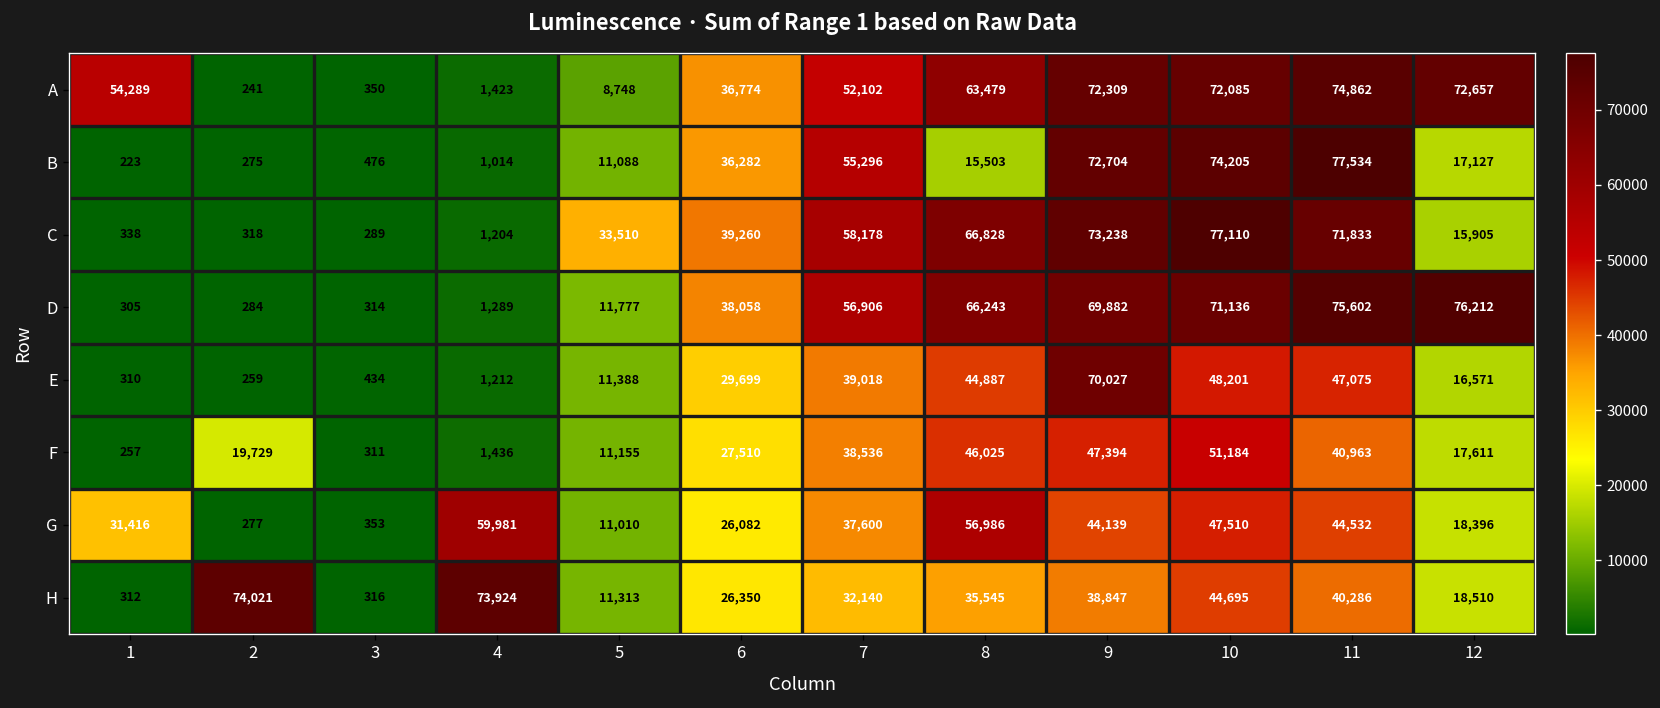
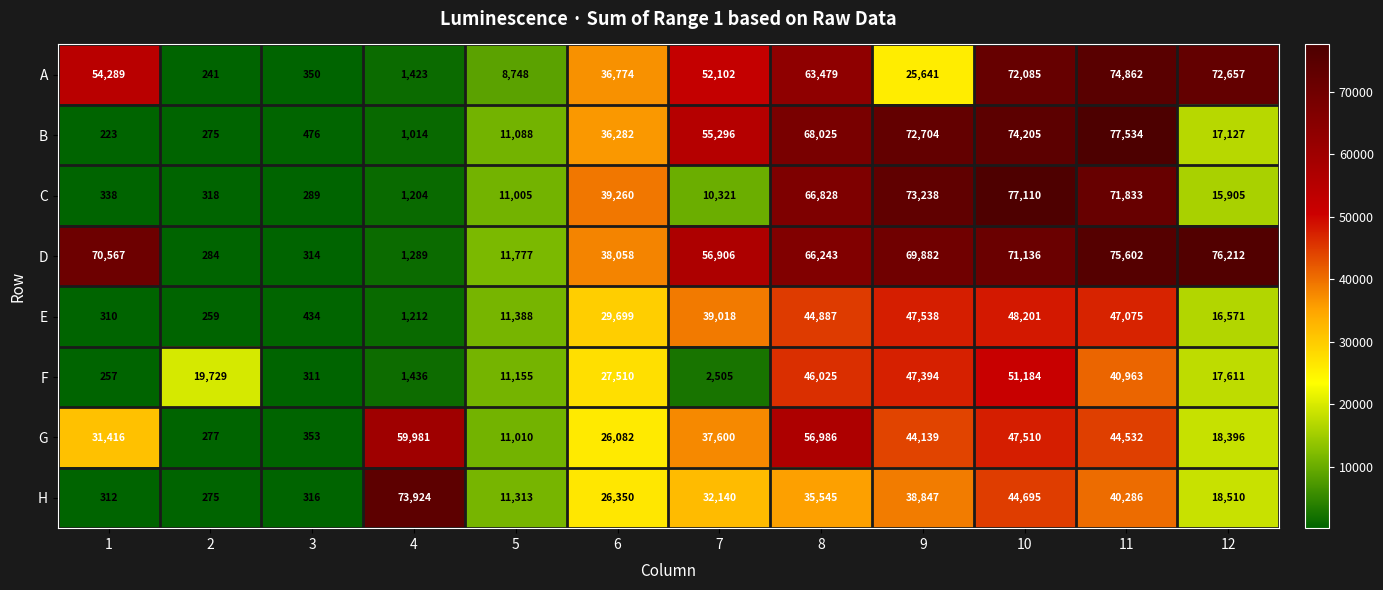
  {
    "A": {
      "1": "54,289",
      "2": "241",
      "3": "350",
      "4": "1,423",
      "5": "8,748",
      "6": "36,774",
      "7": "52,102",
      "8": "63,479",
-     "9": "72,309",
+     "9": "25,641",
      "10": "72,085",
      "11": "74,862",
      "12": "72,657"
    },
    "B": {
      "1": "223",
      "2": "275",
      "3": "476",
      "4": "1,014",
      "5": "11,088",
      "6": "36,282",
      "7": "55,296",
-     "8": "15,503",
+     "8": "68,025",
      "9": "72,704",
      "10": "74,205",
      "11": "77,534",
      "12": "17,127"
    },
    "C": {
      "1": "338",
      "2": "318",
      "3": "289",
      "4": "1,204",
-     "5": "33,510",
+     "5": "11,005",
      "6": "39,260",
-     "7": "58,178",
+     "7": "10,321",
      "8": "66,828",
      "9": "73,238",
      "10": "77,110",
      "11": "71,833",
      "12": "15,905"
    },
    "D": {
-     "1": "305",
+     "1": "70,567",
      "2": "284",
      "3": "314",
      "4": "1,289",
      "5": "11,777",
      "6": "38,058",
      "7": "56,906",
      "8": "66,243",
      "9": "69,882",
      "10": "71,136",
      "11": "75,602",
      "12": "76,212"
    },
    "E": {
      "1": "310",
      "2": "259",
      "3": "434",
      "4": "1,212",
      "5": "11,388",
      "6": "29,699",
      "7": "39,018",
      "8": "44,887",
-     "9": "70,027",
+     "9": "47,538",
      "10": "48,201",
      "11": "47,075",
      "12": "16,571"
    },
    "F": {
      "1": "257",
      "2": "19,729",
      "3": "311",
      "4": "1,436",
      "5": "11,155",
      "6": "27,510",
-     "7": "38,536",
+     "7": "2,505",
      "8": "46,025",
      "9": "47,394",
      "10": "51,184",
      "11": "40,963",
      "12": "17,611"
    },
    "G": {
      "1": "31,416",
      "2": "277",
      "3": "353",
      "4": "59,981",
      "5": "11,010",
      "6": "26,082",
      "7": "37,600",
      "8": "56,986",
      "9": "44,139",
      "10": "47,510",
      "11": "44,532",
      "12": "18,396"
    },
    "H": {
      "1": "312",
-     "2": "74,021",
+     "2": "275",
      "3": "316",
      "4": "73,924",
      "5": "11,313",
      "6": "26,350",
      "7": "32,140",
      "8": "35,545",
      "9": "38,847",
      "10": "44,695",
      "11": "40,286",
      "12": "18,510"
    }
  }
